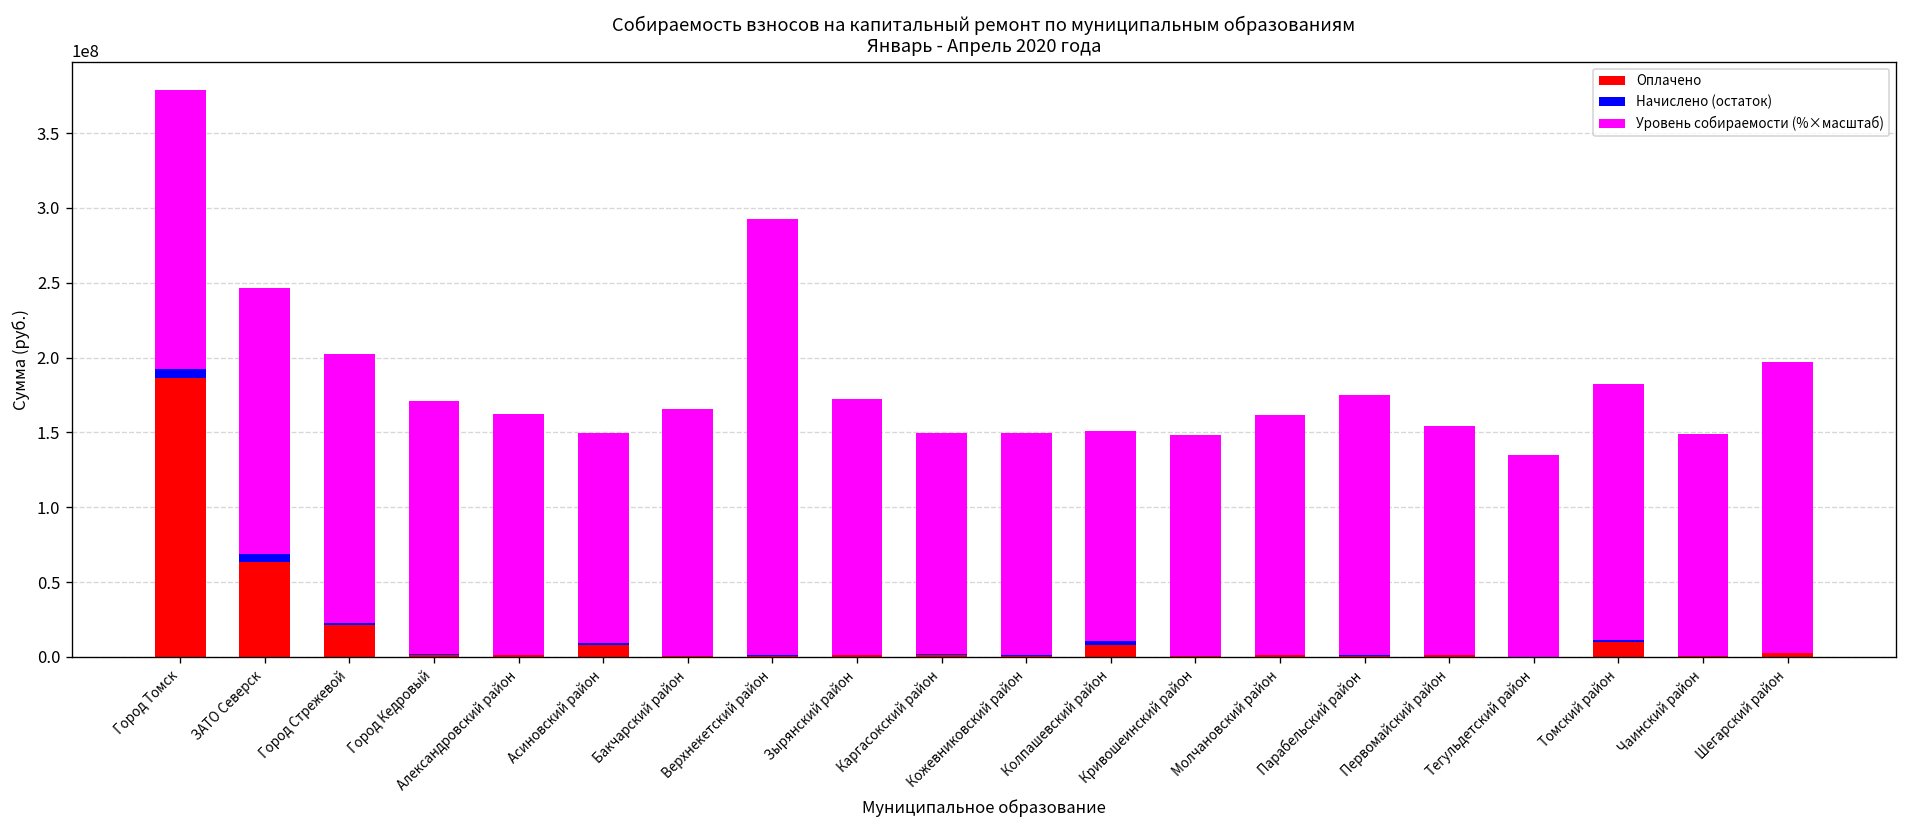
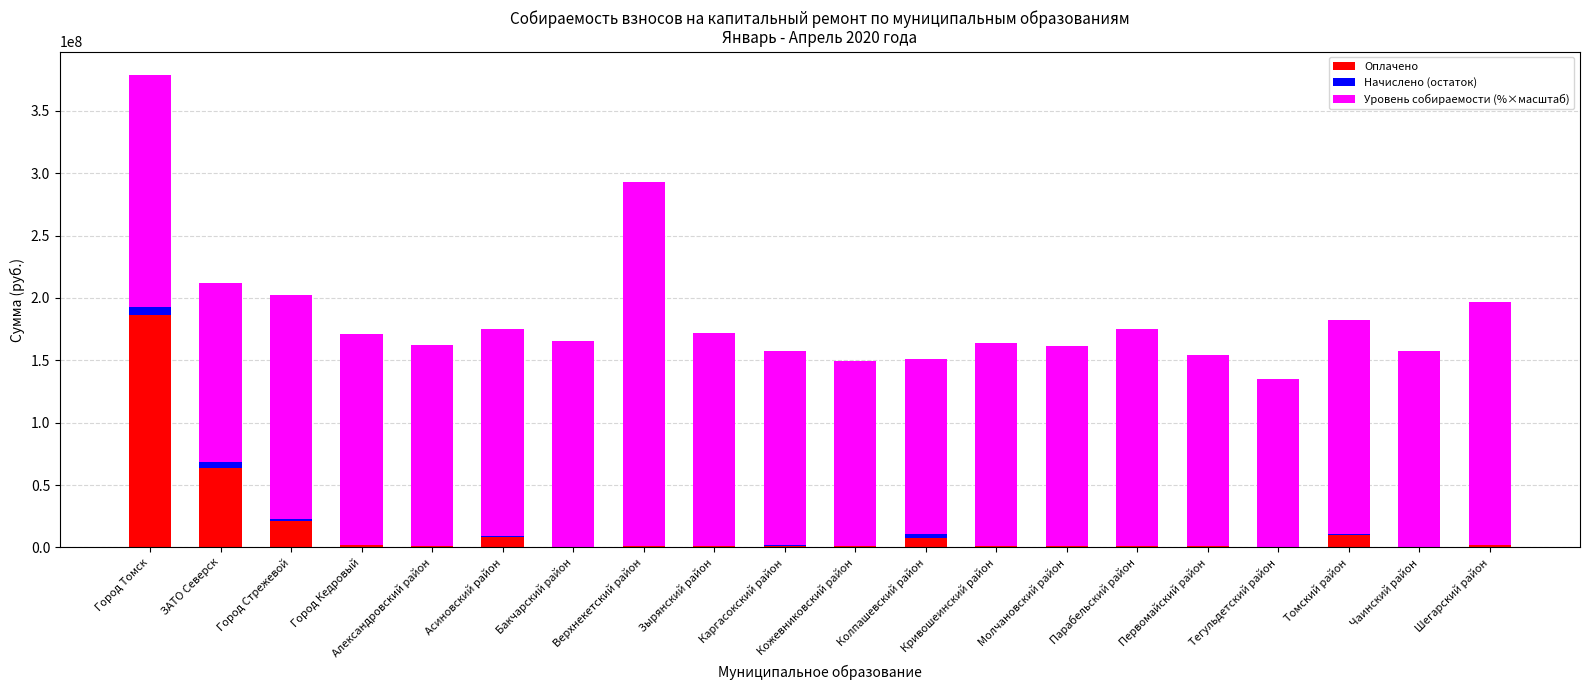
  {
    "Оплачено": {
      "Город Томск": 186000000,
      "ЗАТО Северск": 63000000,
      "Город Стрежевой": 21000000,
      "Асиновский район": 8000000,
      "Колпашевский район": 8000000,
      "Томский район": 10000000,
      "Шегарский район": 2000000
    },
    "Уровень собираемости (%×масштаб)": {
      "Город Томск": 186000000,
-     "ЗАТО Северск": 178000000,
+     "ЗАТО Северск": 143000000,
      "Город Стрежевой": 180000000,
      "Город Кедровый": 169000000,
      "Александровский район": 161000000,
-     "Асиновский район": 140000000,
+     "Асиновский район": 166000000,
      "Бакчарский район": 165000000,
      "Верхнекетский район": 292000000,
      "Зырянский район": 171000000,
-     "Каргасокский район": 148000000,
+     "Каргасокский район": 156000000,
      "Кожевниковский район": 149000000,
      "Колпашевский район": 140000000,
-     "Кривошеинский район": 147000000,
+     "Кривошеинский район": 163000000,
      "Молчановский район": 160000000,
      "Парабельский район": 174000000,
      "Первомайский район": 153000000,
      "Тегульдетский район": 135000000,
      "Томский район": 171000000,
-     "Чаинский район": 148000000,
+     "Чаинский район": 157000000,
      "Шегарский район": 195000000
    }
  }
